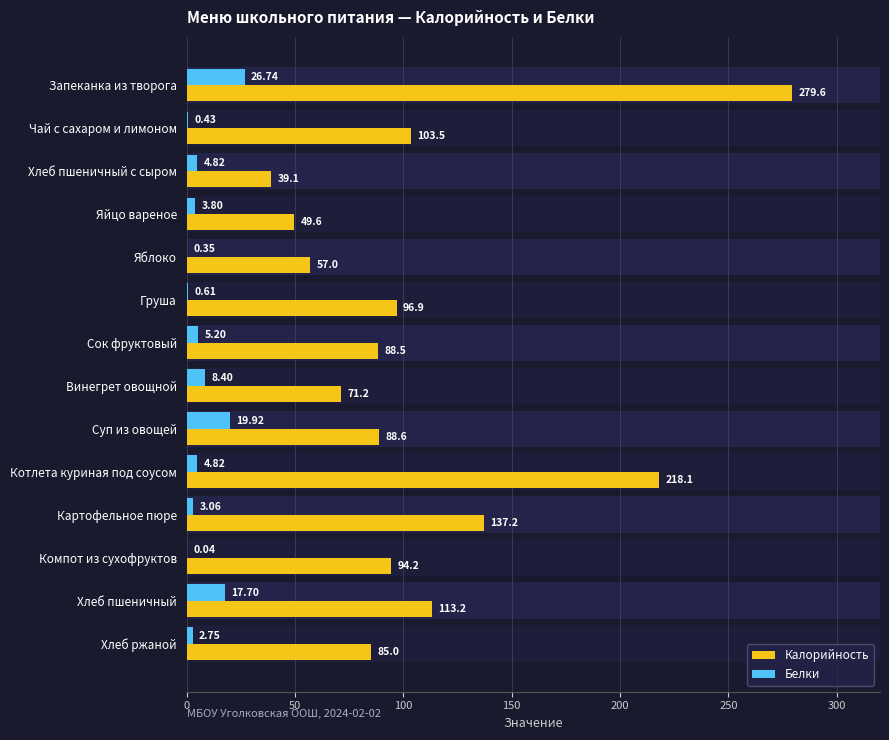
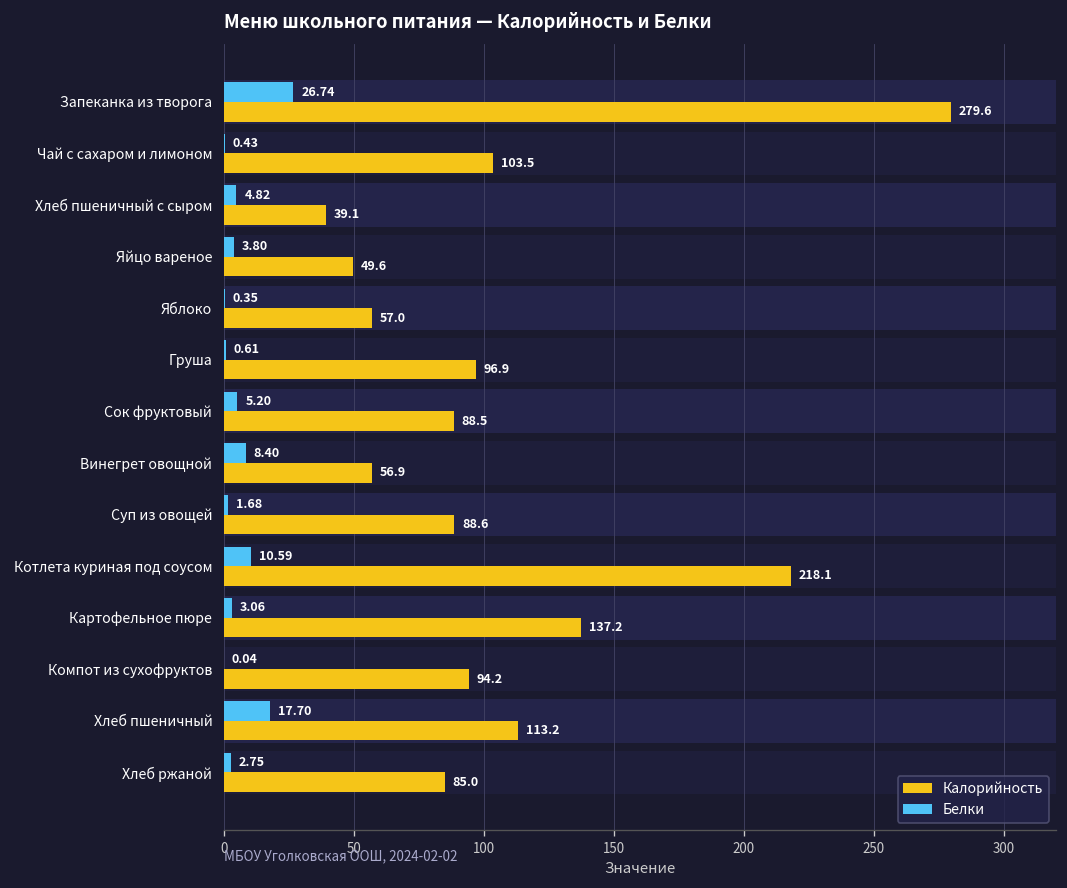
  {
    "Калорийность": {
-     "Винегрет овощной": 71.2
+     "Винегрет овощной": 56.9
    },
    "Белки": {
      "Чай с сахаром и лимоном": 0.43,
      "Яблоко": 0.35,
      "Груша": 0.61,
-     "Суп из овощей": 19.92,
-     "Котлета куриная под соусом": 4.82,
+     "Суп из овощей": 1.68,
+     "Котлета куриная под соусом": 10.59,
      "Компот из сухофруктов": 0.04
    }
  }
